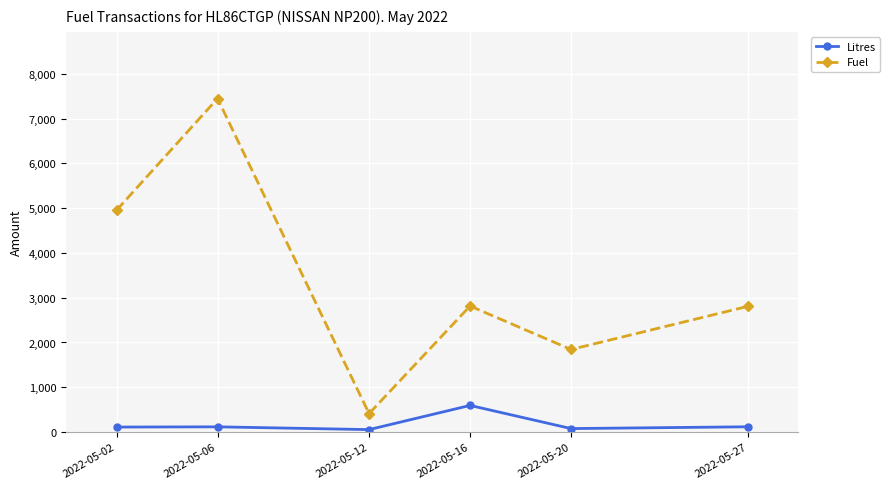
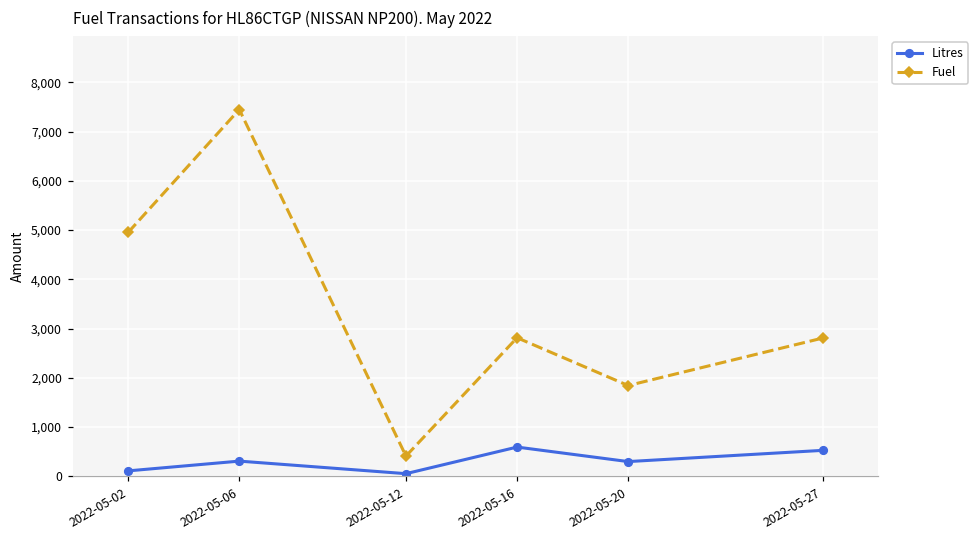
  {
    "Litres": {
      "2022-05-02": "100",
-     "2022-05-06": "100",
+     "2022-05-06": "300",
      "2022-05-12": "100",
      "2022-05-16": "600",
-     "2022-05-20": "100",
-     "2022-05-27": "100"
+     "2022-05-20": "300",
+     "2022-05-27": "500"
    },
    "Fuel": {
      "2022-05-02": "5,000",
      "2022-05-06": "7,500",
      "2022-05-12": "400",
      "2022-05-16": "2,800",
      "2022-05-20": "1,800",
      "2022-05-27": "2,800"
    }
  }
